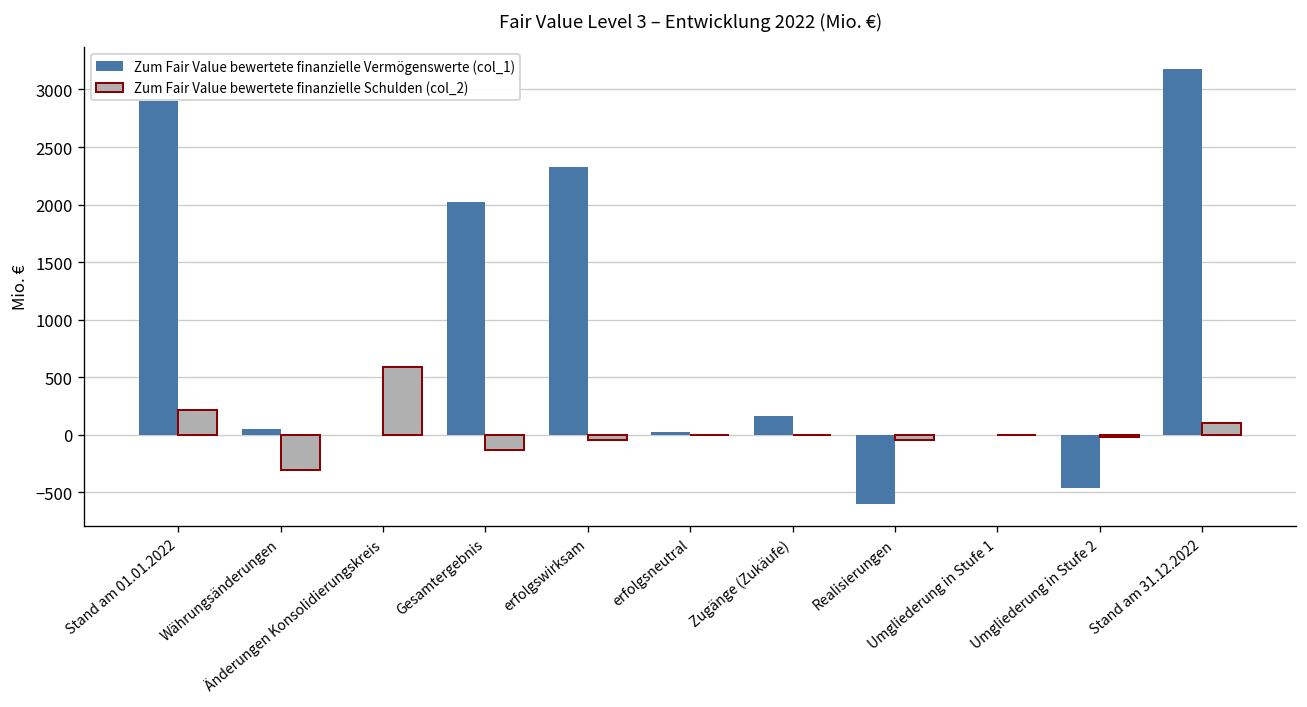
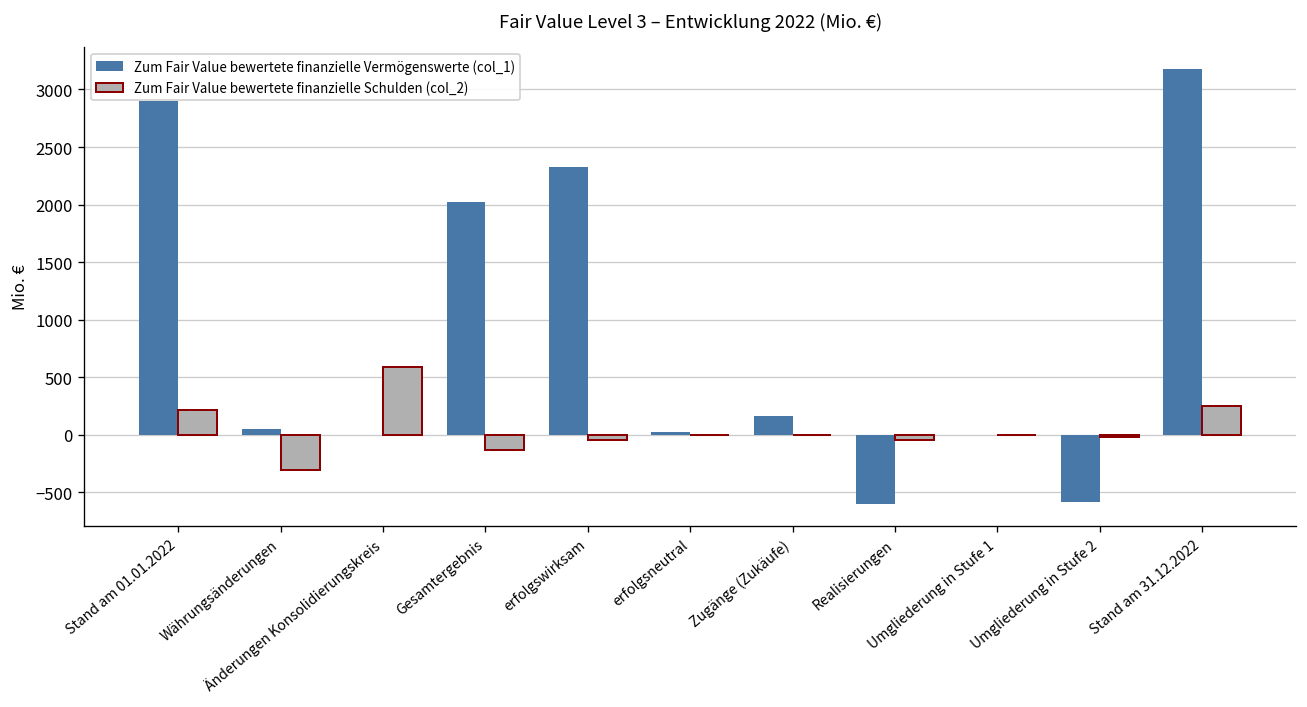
  {
    "Zum Fair Value bewertete finanzielle Vermögenswerte (col_1)": {
      "Stand am 01.01.2022": 2900,
      "Währungsänderungen": 100,
      "Änderungen Konsolidierungskreis": 0,
      "Gesamtergebnis": 2000,
      "erfolgswirksam": 2300,
      "erfolgsneutral": 0,
      "Zugänge (Zukäufe)": 200,
      "Realisierungen": -600,
      "Umgliederung in Stufe 1": 0,
-     "Umgliederung in Stufe 2": -500,
+     "Umgliederung in Stufe 2": -600,
      "Stand am 31.12.2022": 3200
    },
    "Zum Fair Value bewertete finanzielle Schulden (col_2)": {
      "Stand am 01.01.2022": 200,
      "Währungsänderungen": -300,
      "Änderungen Konsolidierungskreis": 600,
      "Gesamtergebnis": -100,
      "erfolgswirksam": 0,
      "erfolgsneutral": 0,
      "Zugänge (Zukäufe)": 0,
      "Realisierungen": 0,
      "Umgliederung in Stufe 1": 0,
-     "Stand am 31.12.2022": 100
+     "Stand am 31.12.2022": 300
    }
  }
